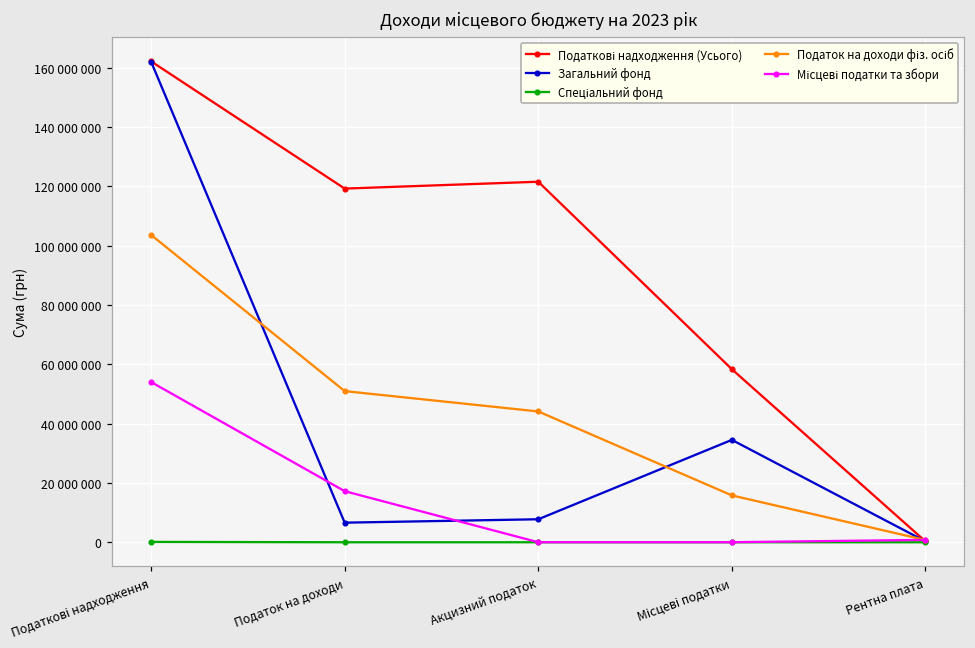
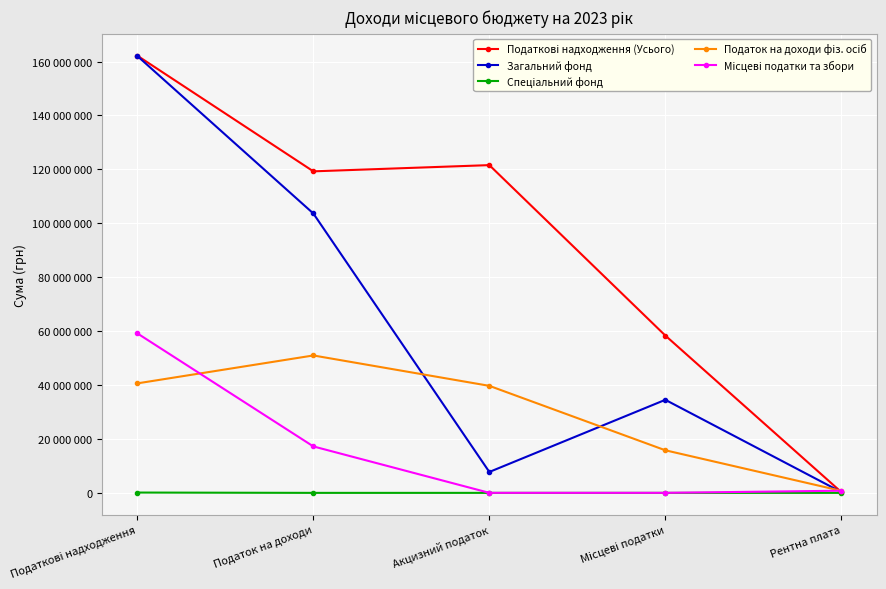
  {
    "Податкові надходження (Усього)": {
      "Податок на доходи": 119000000,
      "Акцизний податок": 122000000,
      "Місцеві податки": 58000000
    },
    "Загальний фонд": {
-     "Податок на доходи": 7000000,
+     "Податок на доходи": 104000000,
      "Акцизний податок": 8000000,
      "Місцеві податки": 35000000
    },
    "Спеціальний фонд": {
      "Податкові надходження": 0,
      "Податок на доходи": 0
    },
    "Податок на доходи фіз. осіб": {
-     "Податкові надходження": 104000000,
+     "Податкові надходження": 41000000,
      "Податок на доходи": 51000000,
-     "Акцизний податок": 44000000,
+     "Акцизний податок": 40000000,
      "Місцеві податки": 16000000
    },
    "Місцеві податки та збори": {
-     "Податкові надходження": 54000000,
+     "Податкові надходження": 59000000,
      "Податок на доходи": 17000000
    }
  }
